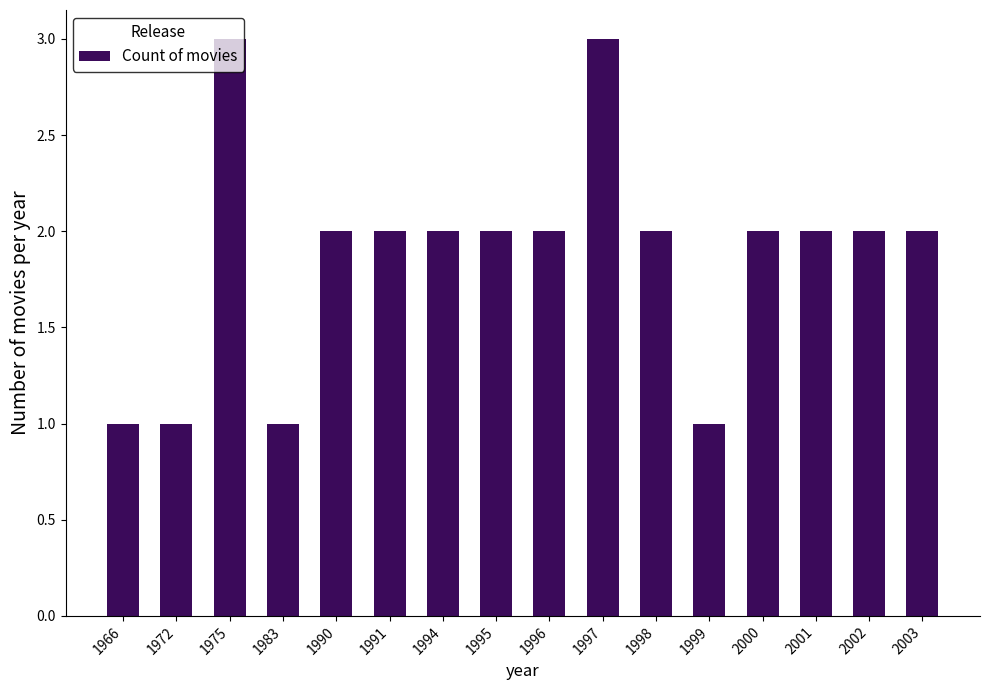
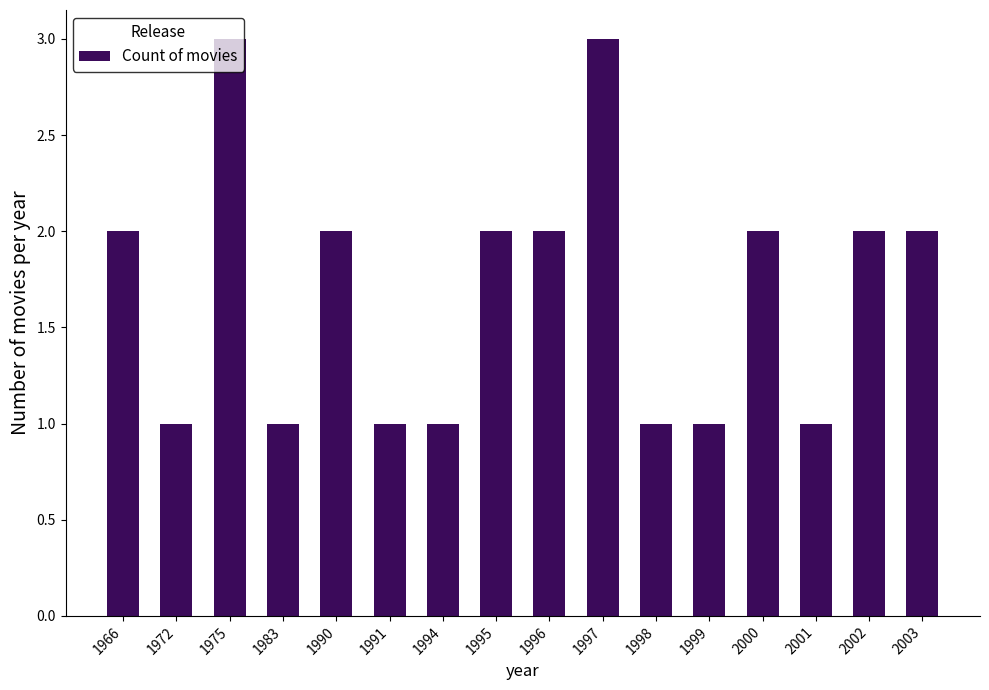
  {
-   "1966": 1,
+   "1966": 2,
    "1972": 1,
    "1983": 1,
    "1990": 2,
-   "1991": 2,
-   "1994": 2,
+   "1991": 1,
+   "1994": 1,
    "1995": 2,
    "1996": 2,
    "1997": 3,
-   "1998": 2,
+   "1998": 1,
    "1999": 1,
    "2000": 2,
-   "2001": 2,
+   "2001": 1,
    "2002": 2,
    "2003": 2
  }
